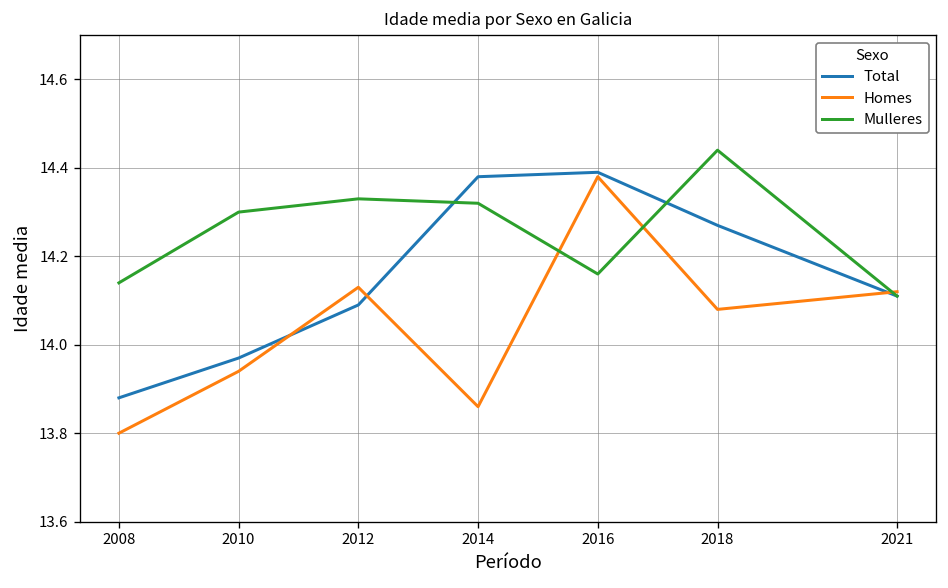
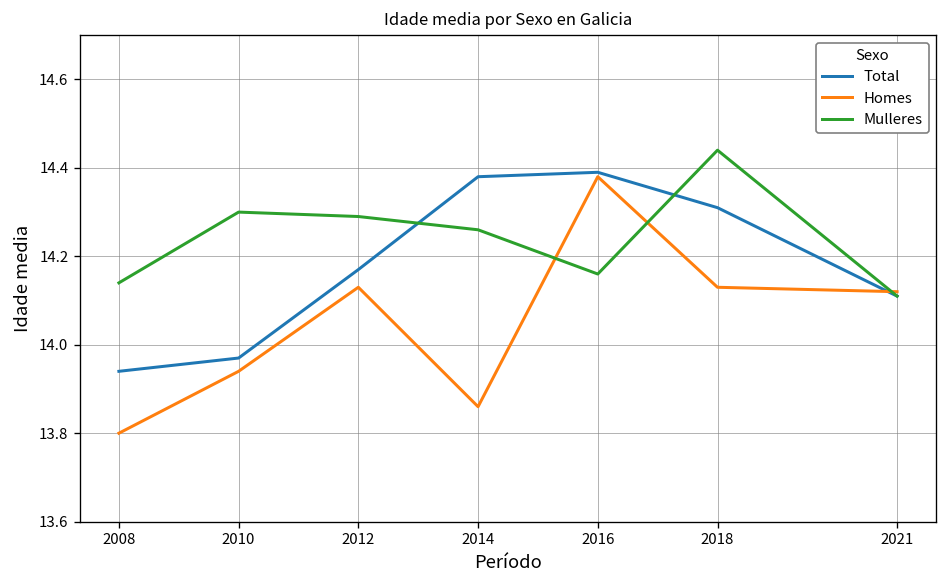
  {
    "Total": {
-     "2008": 13.88,
+     "2008": 13.94,
      "2010": 13.97,
-     "2012": 14.09,
+     "2012": 14.17,
      "2014": 14.38,
      "2016": 14.39,
-     "2018": 14.27
+     "2018": 14.31
    },
    "Homes": {
      "2008": 13.80,
      "2010": 13.94,
      "2012": 14.13,
      "2014": 13.86,
      "2016": 14.38,
-     "2018": 14.08,
+     "2018": 14.13,
      "2021": 14.12
    },
    "Mulleres": {
      "2008": 14.14,
      "2010": 14.30,
-     "2012": 14.33,
-     "2014": 14.32,
+     "2012": 14.29,
+     "2014": 14.26,
      "2016": 14.16,
      "2018": 14.44
    }
  }
